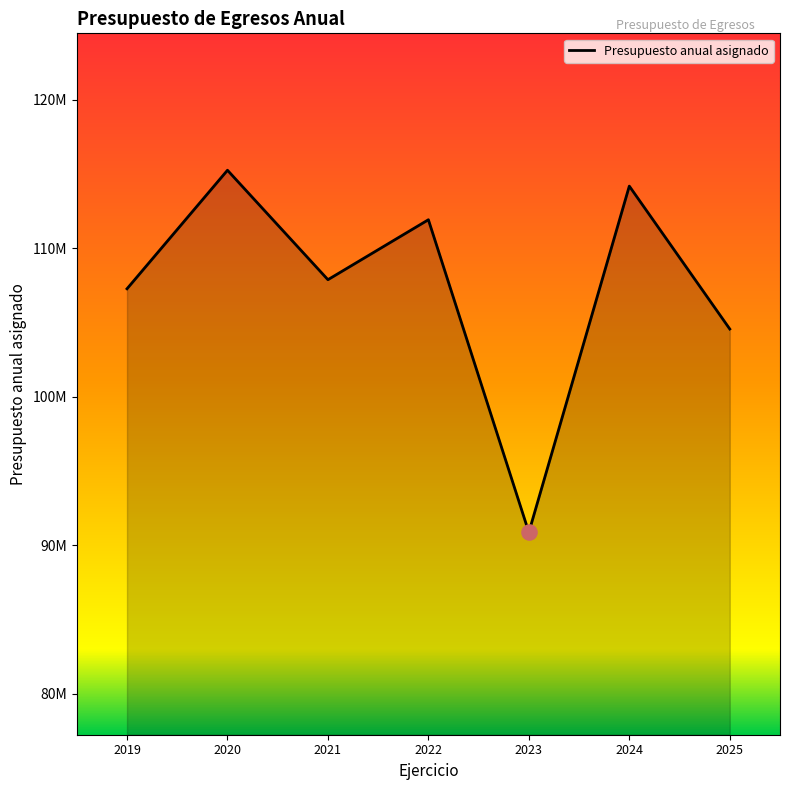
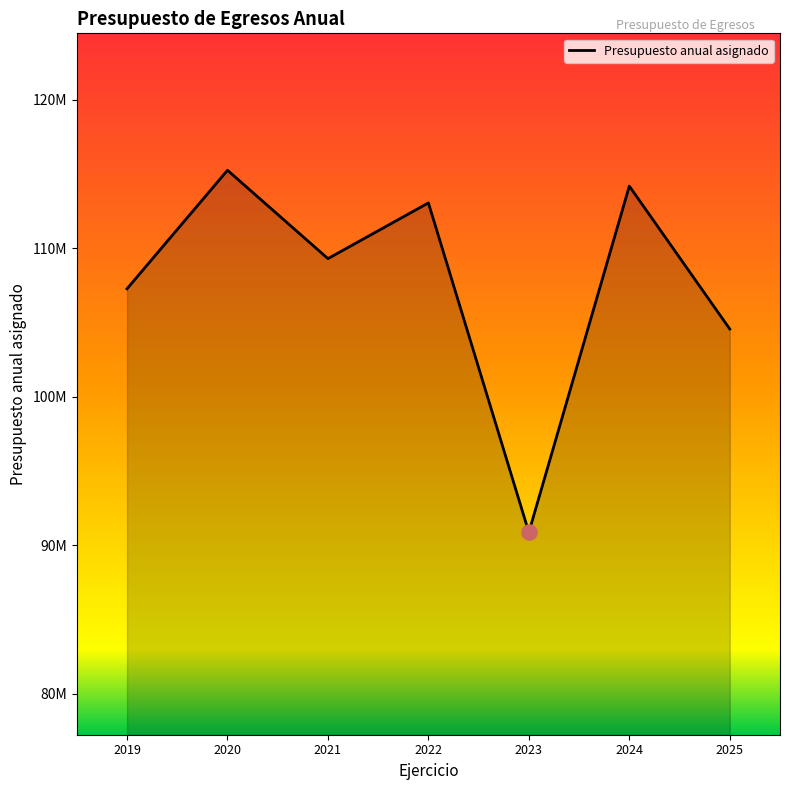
  {
    "Presupuesto anual asignado": {
      "2019": 107300000,
      "2020": 115300000,
-     "2021": 107900000,
-     "2022": 111900000,
+     "2021": 109300000,
+     "2022": 113100000,
      "2024": 114200000,
      "2025": 104600000
    }
  }
